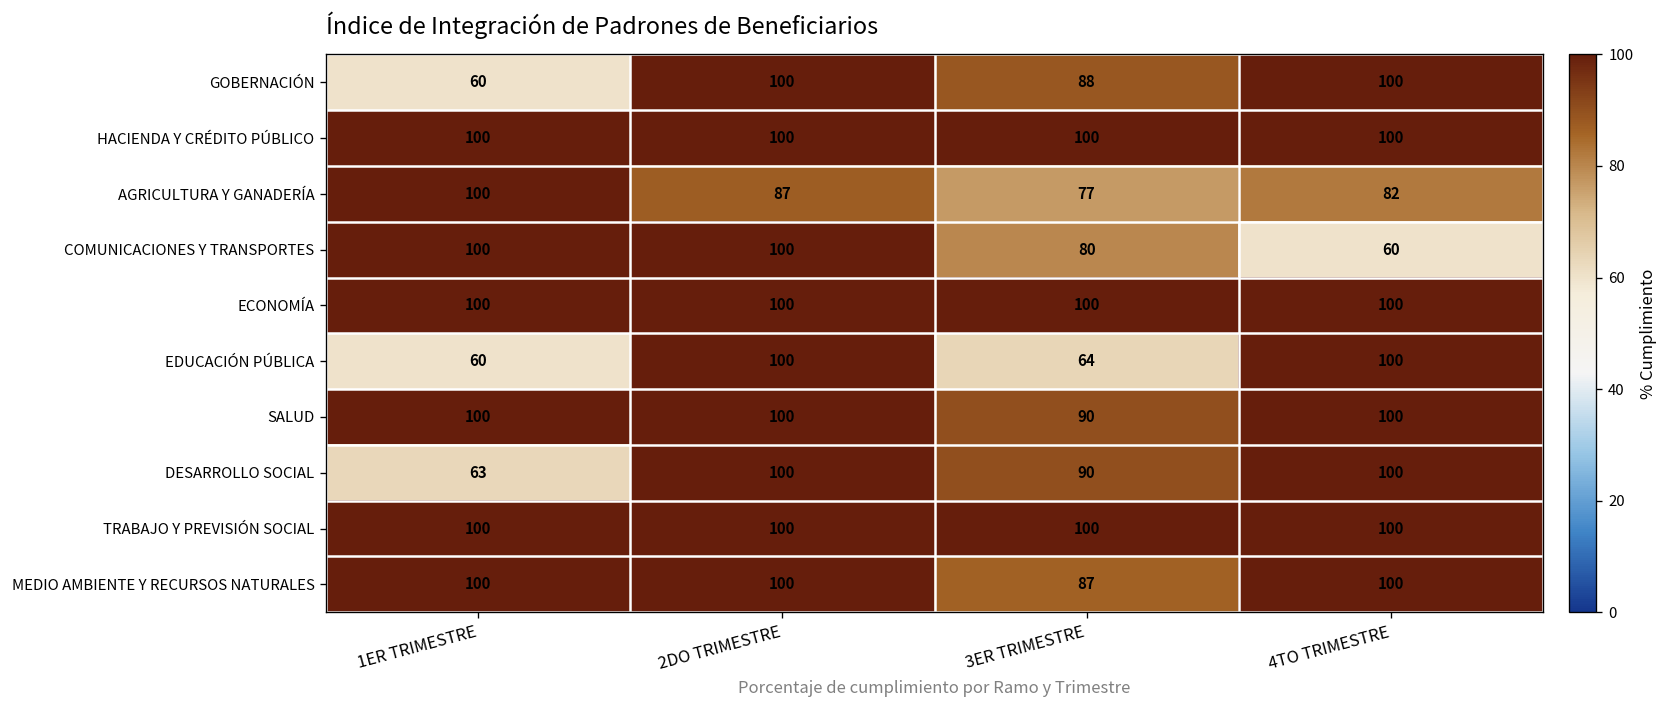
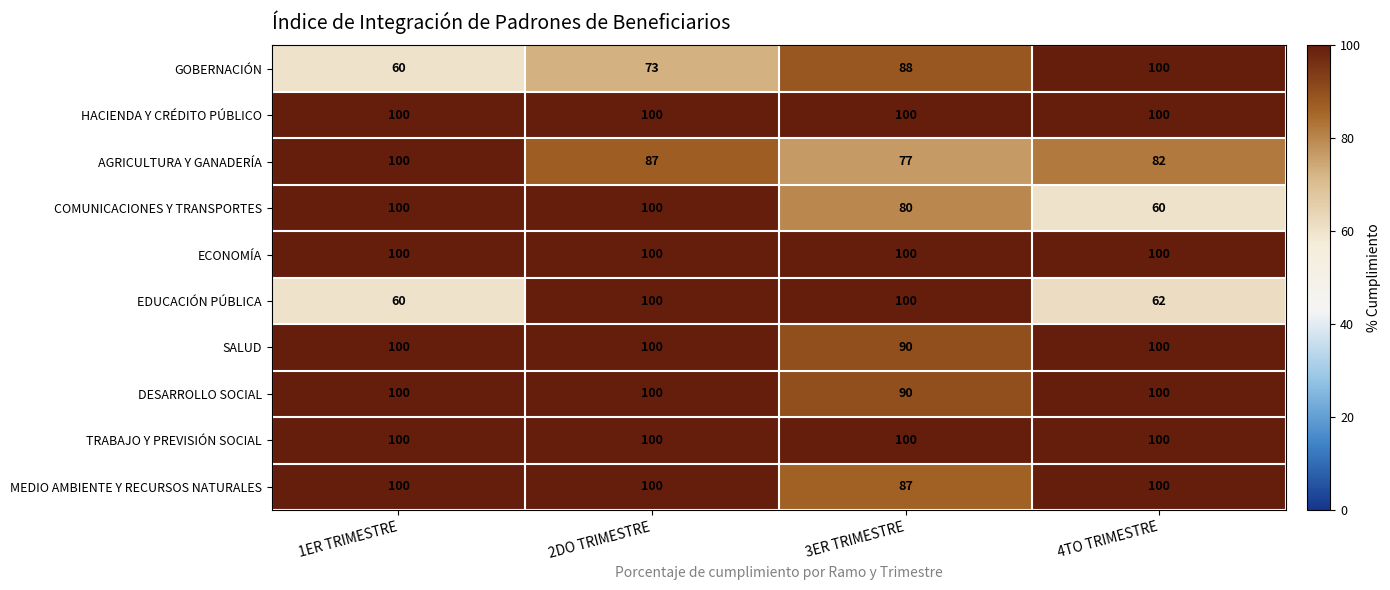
  {
    "GOBERNACIÓN": {
      "1ER TRIMESTRE": 60,
-     "2DO TRIMESTRE": 100,
+     "2DO TRIMESTRE": 73,
      "3ER TRIMESTRE": 88,
      "4TO TRIMESTRE": 100
    },
    "HACIENDA Y CRÉDITO PÚBLICO": {
      "1ER TRIMESTRE": 100,
      "2DO TRIMESTRE": 100,
      "3ER TRIMESTRE": 100,
      "4TO TRIMESTRE": 100
    },
    "AGRICULTURA Y GANADERÍA": {
      "1ER TRIMESTRE": 100,
      "2DO TRIMESTRE": 87,
      "3ER TRIMESTRE": 77,
      "4TO TRIMESTRE": 82
    },
    "COMUNICACIONES Y TRANSPORTES": {
      "1ER TRIMESTRE": 100,
      "2DO TRIMESTRE": 100,
      "3ER TRIMESTRE": 80,
      "4TO TRIMESTRE": 60
    },
    "ECONOMÍA": {
      "1ER TRIMESTRE": 100,
      "2DO TRIMESTRE": 100,
      "3ER TRIMESTRE": 100,
      "4TO TRIMESTRE": 100
    },
    "EDUCACIÓN PÚBLICA": {
      "1ER TRIMESTRE": 60,
      "2DO TRIMESTRE": 100,
-     "3ER TRIMESTRE": 64,
-     "4TO TRIMESTRE": 100
+     "3ER TRIMESTRE": 100,
+     "4TO TRIMESTRE": 62
    },
    "SALUD": {
      "1ER TRIMESTRE": 100,
      "2DO TRIMESTRE": 100,
      "3ER TRIMESTRE": 90,
      "4TO TRIMESTRE": 100
    },
    "DESARROLLO SOCIAL": {
-     "1ER TRIMESTRE": 63,
+     "1ER TRIMESTRE": 100,
      "2DO TRIMESTRE": 100,
      "3ER TRIMESTRE": 90,
      "4TO TRIMESTRE": 100
    },
    "TRABAJO Y PREVISIÓN SOCIAL": {
      "1ER TRIMESTRE": 100,
      "2DO TRIMESTRE": 100,
      "3ER TRIMESTRE": 100,
      "4TO TRIMESTRE": 100
    },
    "MEDIO AMBIENTE Y RECURSOS NATURALES": {
      "1ER TRIMESTRE": 100,
      "2DO TRIMESTRE": 100,
      "3ER TRIMESTRE": 87,
      "4TO TRIMESTRE": 100
    }
  }
